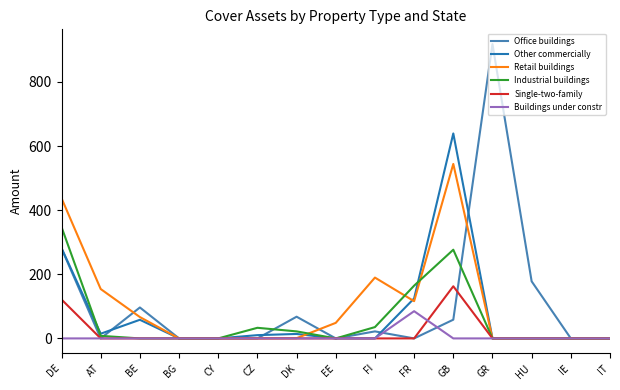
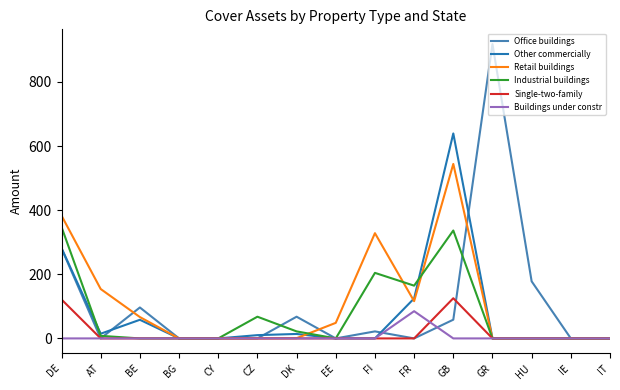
  {
    "Retail buildings": {
-     "DE": 440,
+     "DE": 380,
      "AT": 150,
      "BE": 70,
      "EE": 50,
-     "FI": 190,
+     "FI": 330,
      "FR": 120,
      "GB": 540
    },
    "Industrial buildings": {
      "DE": 350,
-     "CZ": 30,
+     "CZ": 70,
      "DK": 20,
-     "FI": 40,
+     "FI": 200,
      "FR": 160,
-     "GB": 280
+     "GB": 340
    },
    "Single-two-family": {
      "DE": 120,
-     "GB": 160
+     "GB": 130
    },
    "Buildings under constr": {
      "DE": 0,
      "FR": 80,
      "GB": 0
    }
  }
